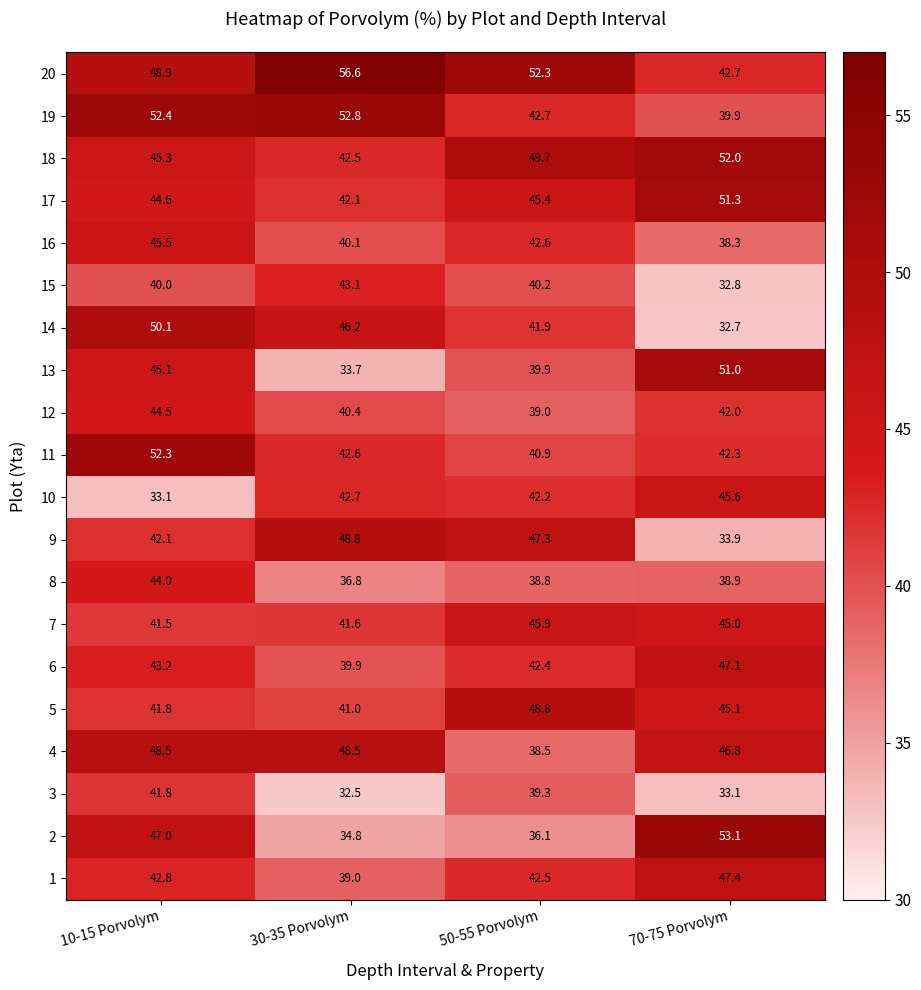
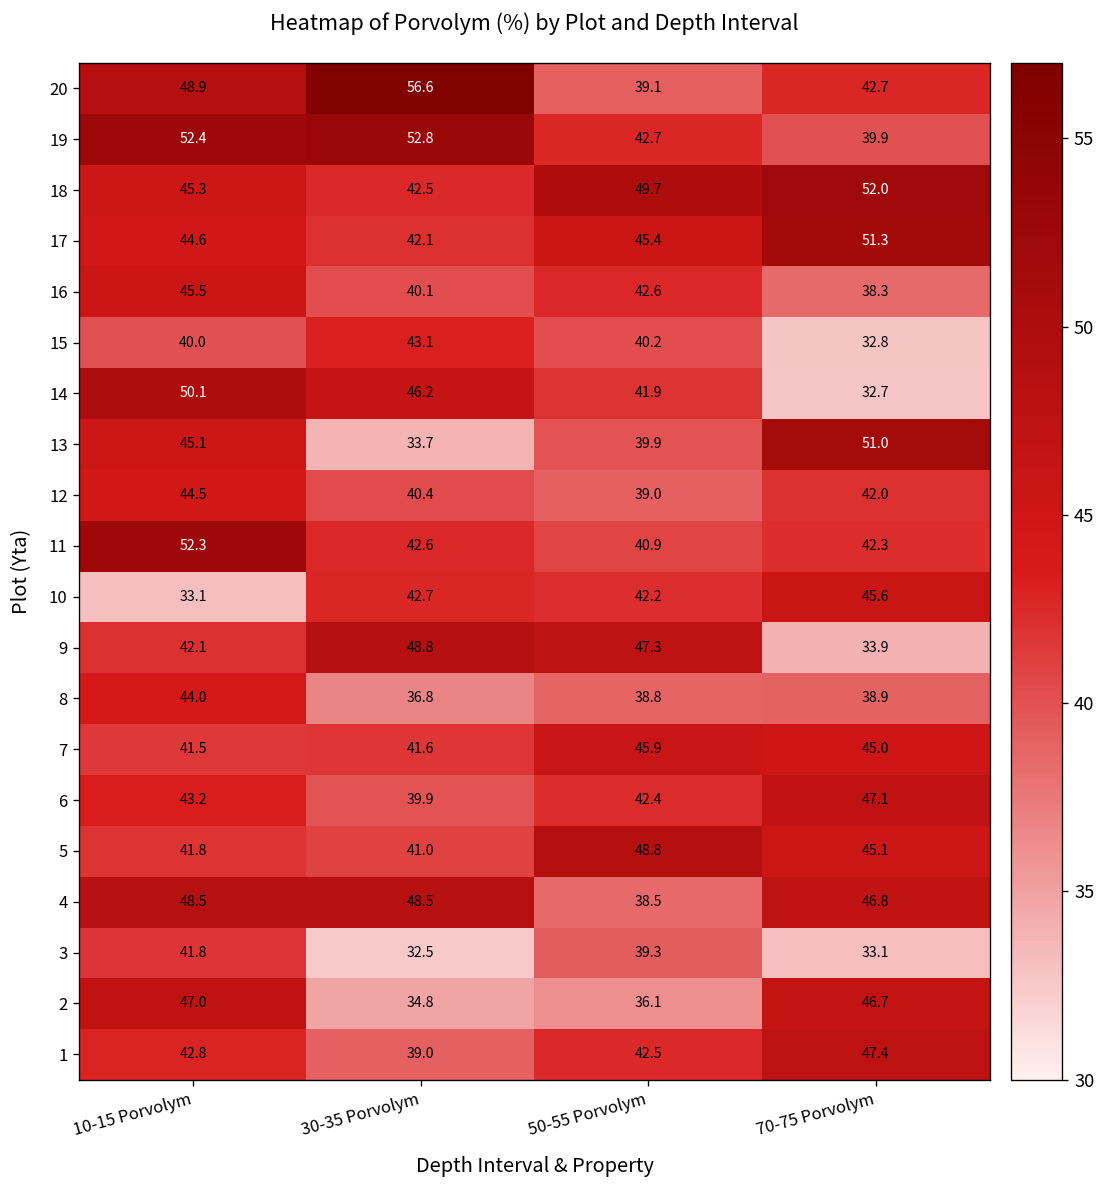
  {
    "20": {
      "10-15 Porvolym": 48.9,
      "30-35 Porvolym": 56.6,
-     "50-55 Porvolym": 52.3,
+     "50-55 Porvolym": 39.1,
      "70-75 Porvolym": 42.7
    },
    "19": {
      "10-15 Porvolym": 52.4,
      "30-35 Porvolym": 52.8,
      "50-55 Porvolym": 42.7,
      "70-75 Porvolym": 39.9
    },
    "18": {
      "10-15 Porvolym": 45.3,
      "30-35 Porvolym": 42.5,
      "50-55 Porvolym": 49.7,
      "70-75 Porvolym": 52.0
    },
    "17": {
      "10-15 Porvolym": 44.6,
      "30-35 Porvolym": 42.1,
      "50-55 Porvolym": 45.4,
      "70-75 Porvolym": 51.3
    },
    "16": {
      "10-15 Porvolym": 45.5,
      "30-35 Porvolym": 40.1,
      "50-55 Porvolym": 42.6,
      "70-75 Porvolym": 38.3
    },
    "15": {
      "10-15 Porvolym": 40.0,
      "30-35 Porvolym": 43.1,
      "50-55 Porvolym": 40.2,
      "70-75 Porvolym": 32.8
    },
    "14": {
      "10-15 Porvolym": 50.1,
      "30-35 Porvolym": 46.2,
      "50-55 Porvolym": 41.9,
      "70-75 Porvolym": 32.7
    },
    "13": {
      "10-15 Porvolym": 45.1,
      "30-35 Porvolym": 33.7,
      "50-55 Porvolym": 39.9,
      "70-75 Porvolym": 51.0
    },
    "12": {
      "10-15 Porvolym": 44.5,
      "30-35 Porvolym": 40.4,
      "50-55 Porvolym": 39.0,
      "70-75 Porvolym": 42.0
    },
    "11": {
      "10-15 Porvolym": 52.3,
      "30-35 Porvolym": 42.6,
      "50-55 Porvolym": 40.9,
      "70-75 Porvolym": 42.3
    },
    "10": {
      "10-15 Porvolym": 33.1,
      "30-35 Porvolym": 42.7,
      "50-55 Porvolym": 42.2,
      "70-75 Porvolym": 45.6
    },
    "9": {
      "10-15 Porvolym": 42.1,
      "30-35 Porvolym": 48.8,
      "50-55 Porvolym": 47.3,
      "70-75 Porvolym": 33.9
    },
    "8": {
      "10-15 Porvolym": 44.0,
      "30-35 Porvolym": 36.8,
      "50-55 Porvolym": 38.8,
      "70-75 Porvolym": 38.9
    },
    "7": {
      "10-15 Porvolym": 41.5,
      "30-35 Porvolym": 41.6,
      "50-55 Porvolym": 45.9,
      "70-75 Porvolym": 45.0
    },
    "6": {
      "10-15 Porvolym": 43.2,
      "30-35 Porvolym": 39.9,
      "50-55 Porvolym": 42.4,
      "70-75 Porvolym": 47.1
    },
    "5": {
      "10-15 Porvolym": 41.8,
      "30-35 Porvolym": 41.0,
      "50-55 Porvolym": 48.8,
      "70-75 Porvolym": 45.1
    },
    "4": {
      "10-15 Porvolym": 48.5,
      "30-35 Porvolym": 48.5,
      "50-55 Porvolym": 38.5,
      "70-75 Porvolym": 46.8
    },
    "3": {
      "10-15 Porvolym": 41.8,
      "30-35 Porvolym": 32.5,
      "50-55 Porvolym": 39.3,
      "70-75 Porvolym": 33.1
    },
    "2": {
      "10-15 Porvolym": 47.0,
      "30-35 Porvolym": 34.8,
      "50-55 Porvolym": 36.1,
-     "70-75 Porvolym": 53.1
+     "70-75 Porvolym": 46.7
    },
    "1": {
      "10-15 Porvolym": 42.8,
      "30-35 Porvolym": 39.0,
      "50-55 Porvolym": 42.5,
      "70-75 Porvolym": 47.4
    }
  }
